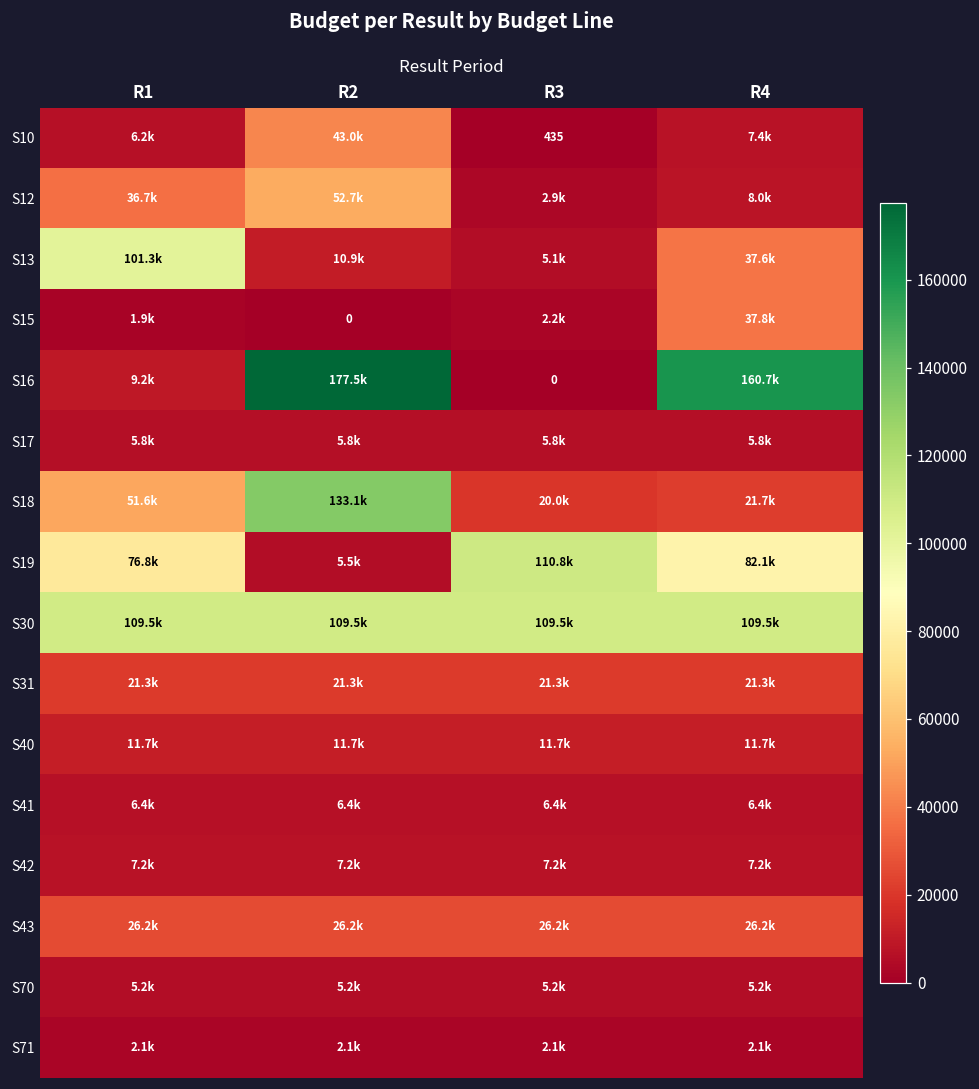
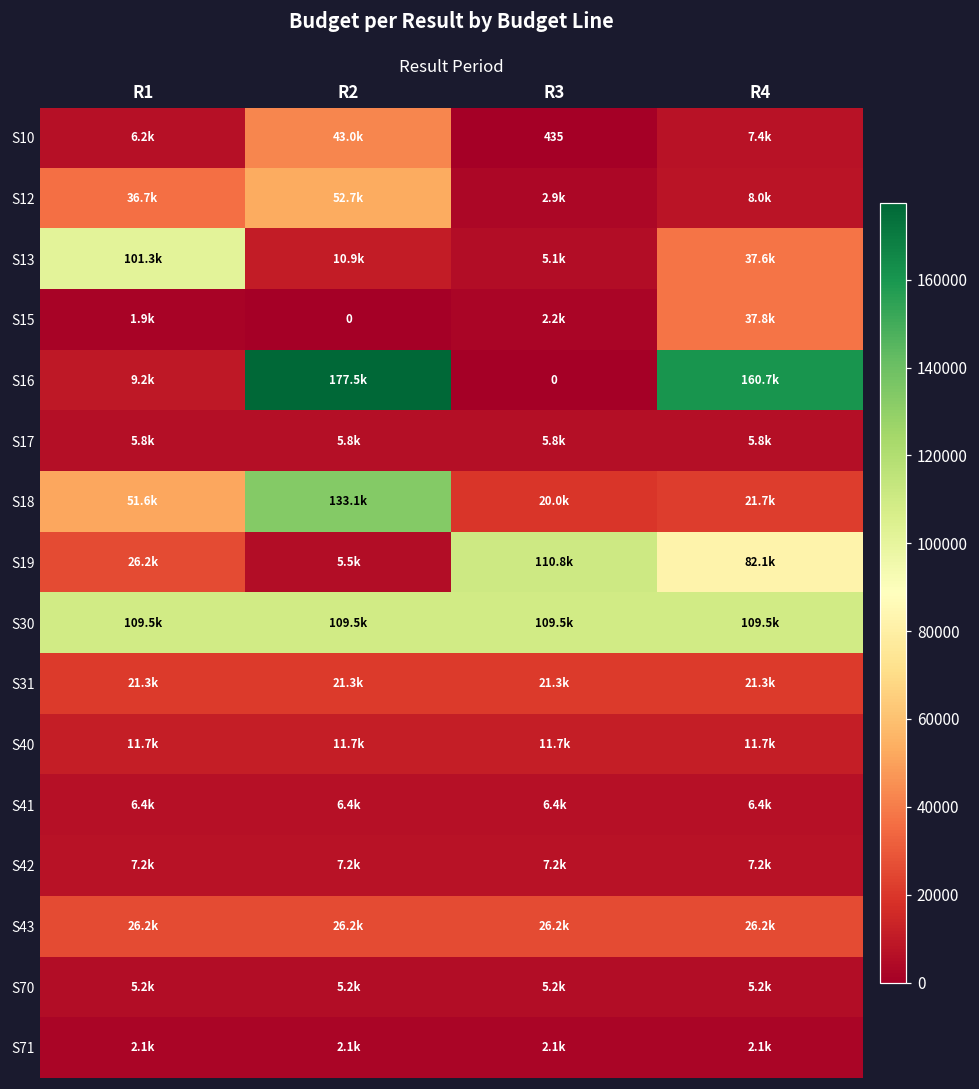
  {
    "S10": {
      "R1": "6.2k",
      "R2": "43.0k",
      "R3": "435",
      "R4": "7.4k"
    },
    "S12": {
      "R1": "36.7k",
      "R2": "52.7k",
      "R3": "2.9k",
      "R4": "8.0k"
    },
    "S13": {
      "R1": "101.3k",
      "R2": "10.9k",
      "R3": "5.1k",
      "R4": "37.6k"
    },
    "S15": {
      "R1": "1.9k",
      "R2": "0",
      "R3": "2.2k",
      "R4": "37.8k"
    },
    "S16": {
      "R1": "9.2k",
      "R2": "177.5k",
      "R3": "0",
      "R4": "160.7k"
    },
    "S17": {
      "R1": "5.8k",
      "R2": "5.8k",
      "R3": "5.8k",
      "R4": "5.8k"
    },
    "S18": {
      "R1": "51.6k",
      "R2": "133.1k",
      "R3": "20.0k",
      "R4": "21.7k"
    },
    "S19": {
-     "R1": "76.8k",
+     "R1": "26.2k",
      "R2": "5.5k",
      "R3": "110.8k",
      "R4": "82.1k"
    },
    "S30": {
      "R1": "109.5k",
      "R2": "109.5k",
      "R3": "109.5k",
      "R4": "109.5k"
    },
    "S31": {
      "R1": "21.3k",
      "R2": "21.3k",
      "R3": "21.3k",
      "R4": "21.3k"
    },
    "S40": {
      "R1": "11.7k",
      "R2": "11.7k",
      "R3": "11.7k",
      "R4": "11.7k"
    },
    "S41": {
      "R1": "6.4k",
      "R2": "6.4k",
      "R3": "6.4k",
      "R4": "6.4k"
    },
    "S42": {
      "R1": "7.2k",
      "R2": "7.2k",
      "R3": "7.2k",
      "R4": "7.2k"
    },
    "S43": {
      "R1": "26.2k",
      "R2": "26.2k",
      "R3": "26.2k",
      "R4": "26.2k"
    },
    "S70": {
      "R1": "5.2k",
      "R2": "5.2k",
      "R3": "5.2k",
      "R4": "5.2k"
    },
    "S71": {
      "R1": "2.1k",
      "R2": "2.1k",
      "R3": "2.1k",
      "R4": "2.1k"
    }
  }
